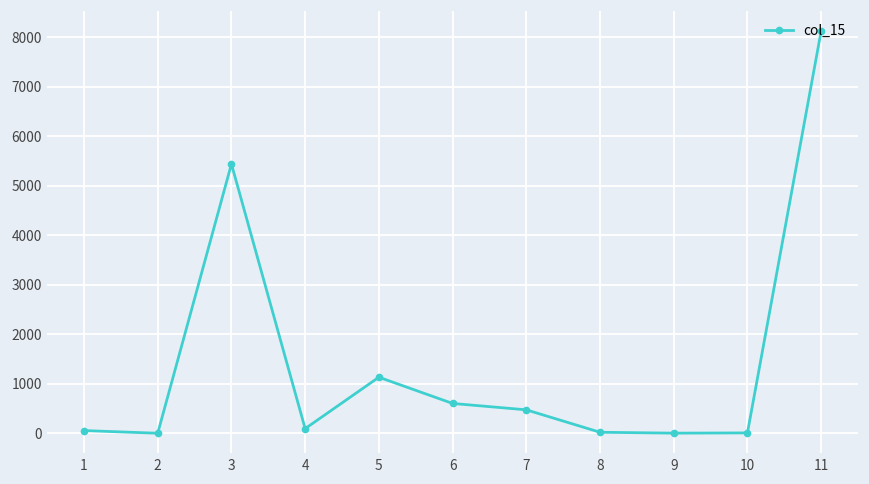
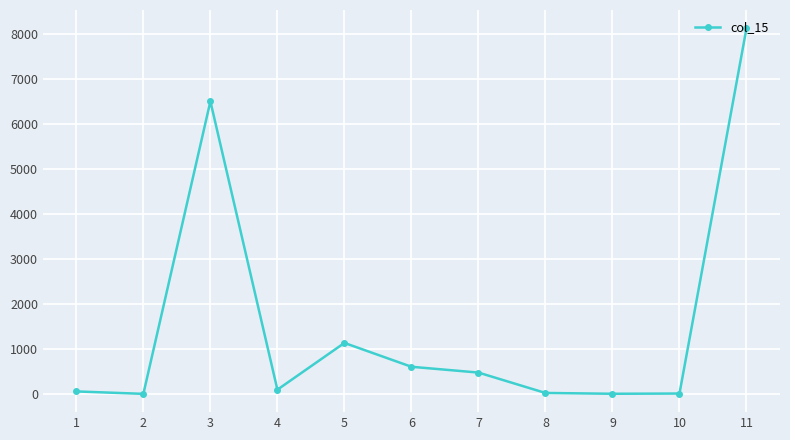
  {
    "1": 100,
    "2": 0,
-   "3": 5400,
+   "3": 6500,
    "4": 100,
    "5": 1100,
    "6": 600,
    "7": 500,
    "8": 0,
    "9": 0,
    "10": 0,
    "11": 8100
  }
